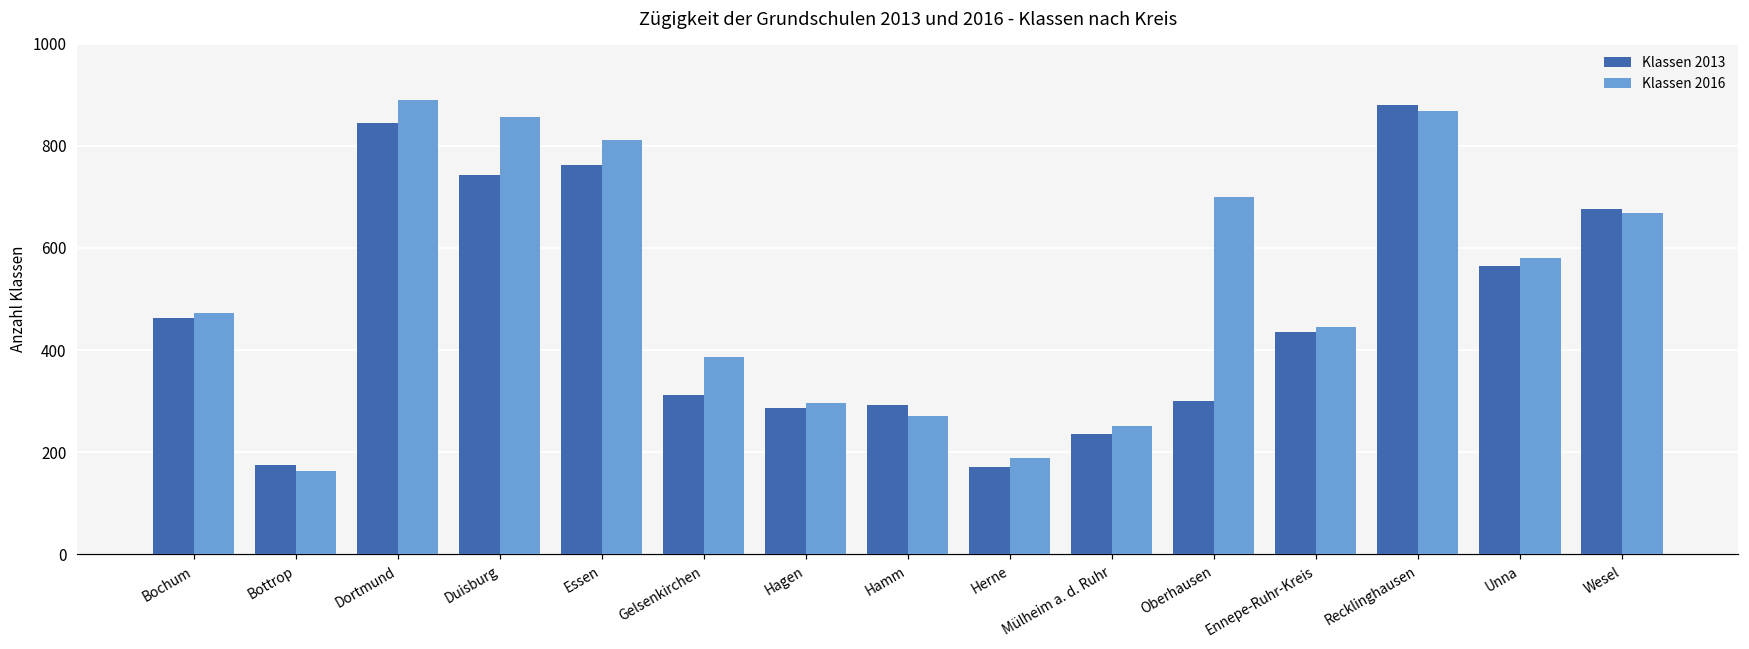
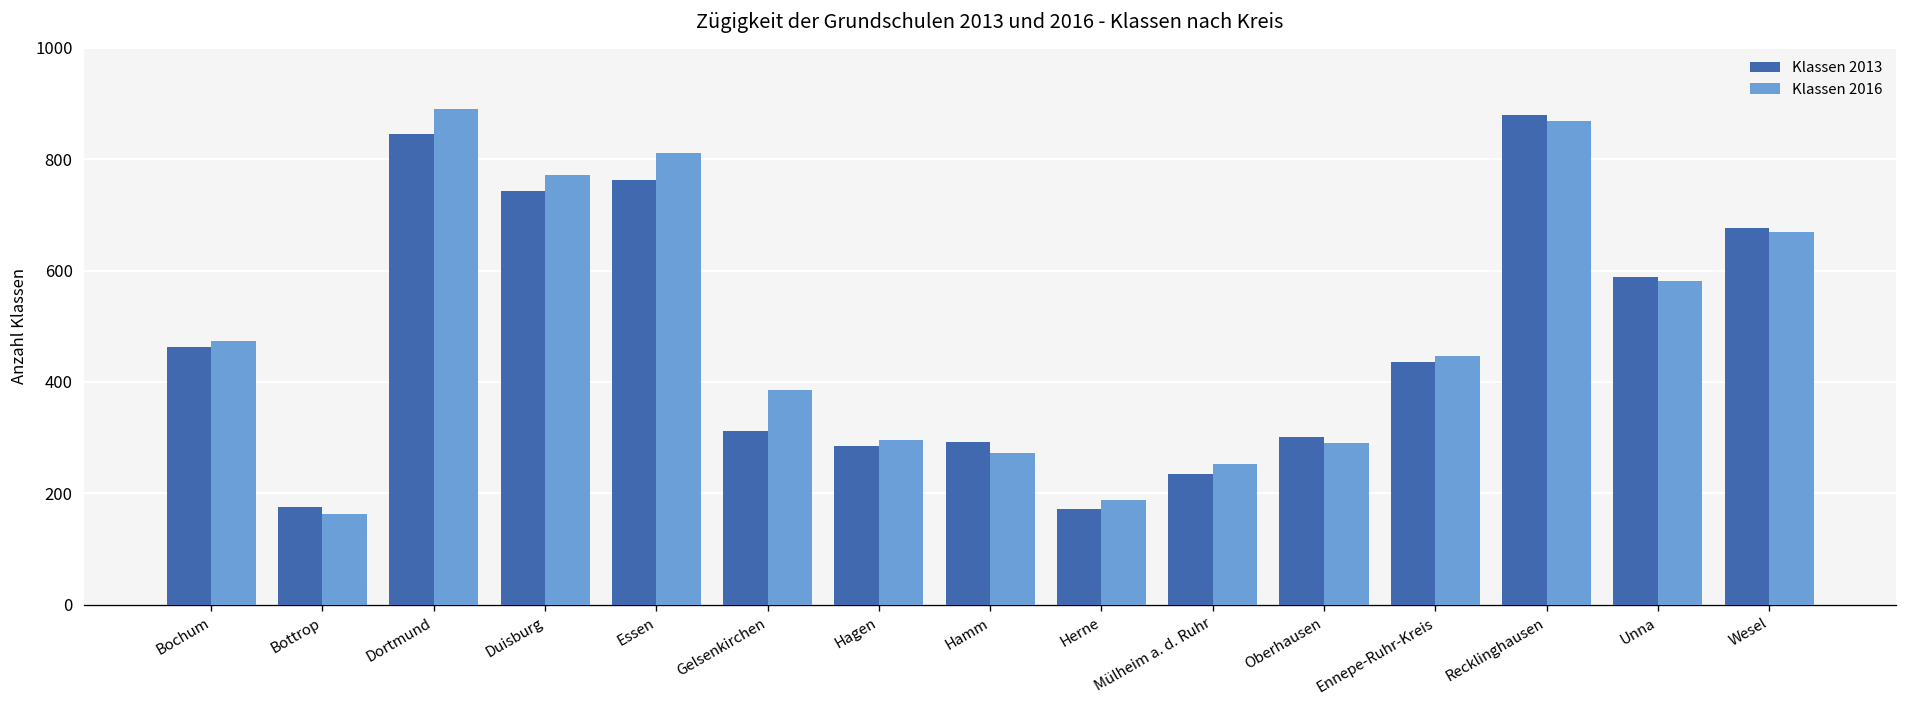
  {
    "Klassen 2013": {
      "Bochum": 460,
      "Bottrop": 180,
      "Dortmund": 850,
      "Duisburg": 740,
      "Essen": 760,
      "Gelsenkirchen": 310,
      "Hagen": 290,
      "Hamm": 290,
      "Herne": 170,
      "Mülheim a. d. Ruhr": 240,
      "Oberhausen": 300,
      "Ennepe-Ruhr-Kreis": 440,
      "Recklinghausen": 880,
-     "Unna": 560,
+     "Unna": 590,
      "Wesel": 680
    },
    "Klassen 2016": {
      "Bochum": 470,
      "Bottrop": 160,
      "Dortmund": 890,
-     "Duisburg": 860,
+     "Duisburg": 770,
      "Essen": 810,
      "Gelsenkirchen": 390,
      "Hagen": 300,
      "Hamm": 270,
      "Herne": 190,
      "Mülheim a. d. Ruhr": 250,
-     "Oberhausen": 700,
+     "Oberhausen": 290,
      "Ennepe-Ruhr-Kreis": 450,
      "Recklinghausen": 870,
      "Unna": 580,
      "Wesel": 670
    }
  }
